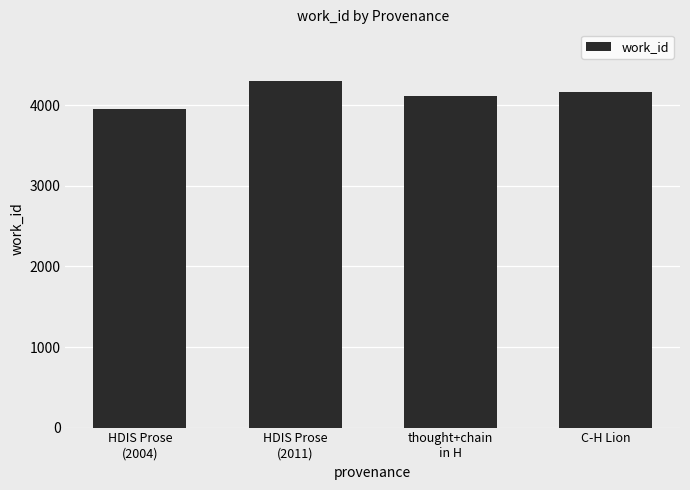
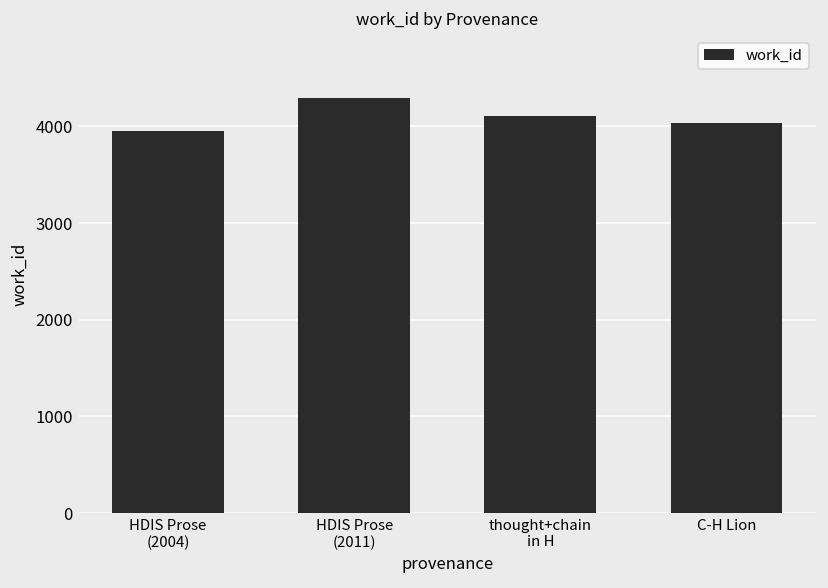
  {
    "HDIS Prose (2004)": 3900,
    "HDIS Prose (2011)": 4300,
    "thought+chain in H": 4100,
-   "C-H Lion": 4200
+   "C-H Lion": 4000
  }
